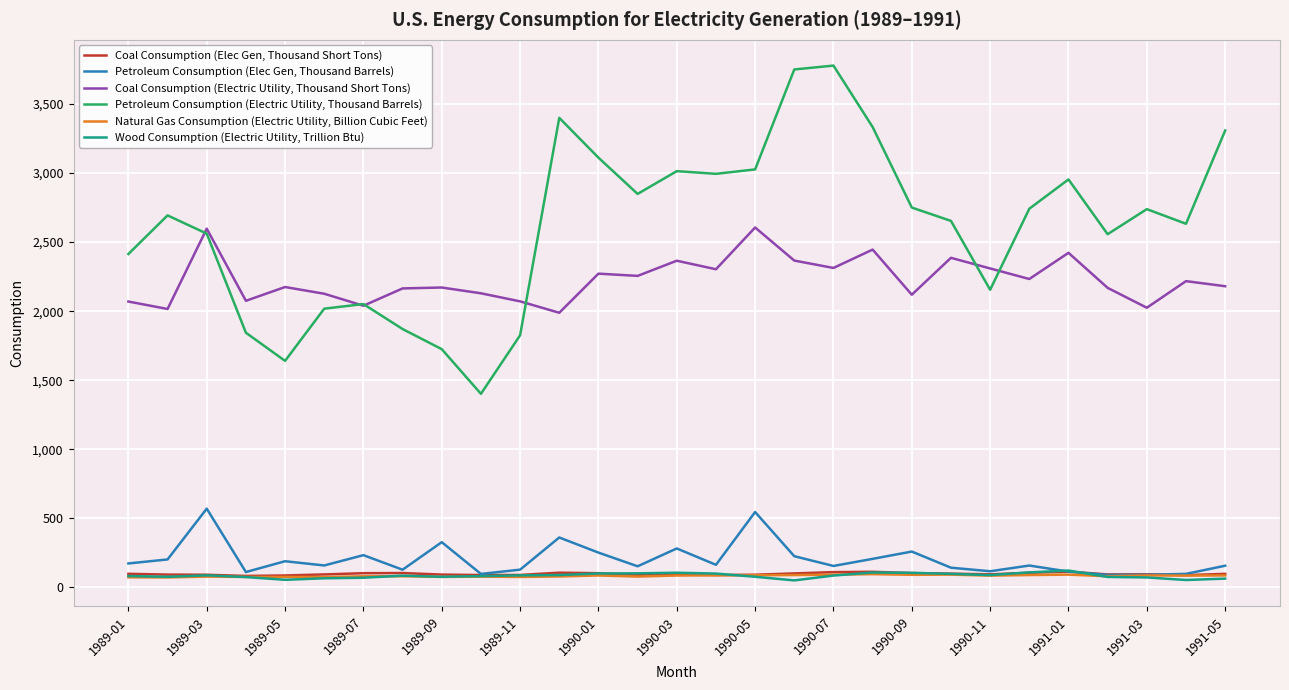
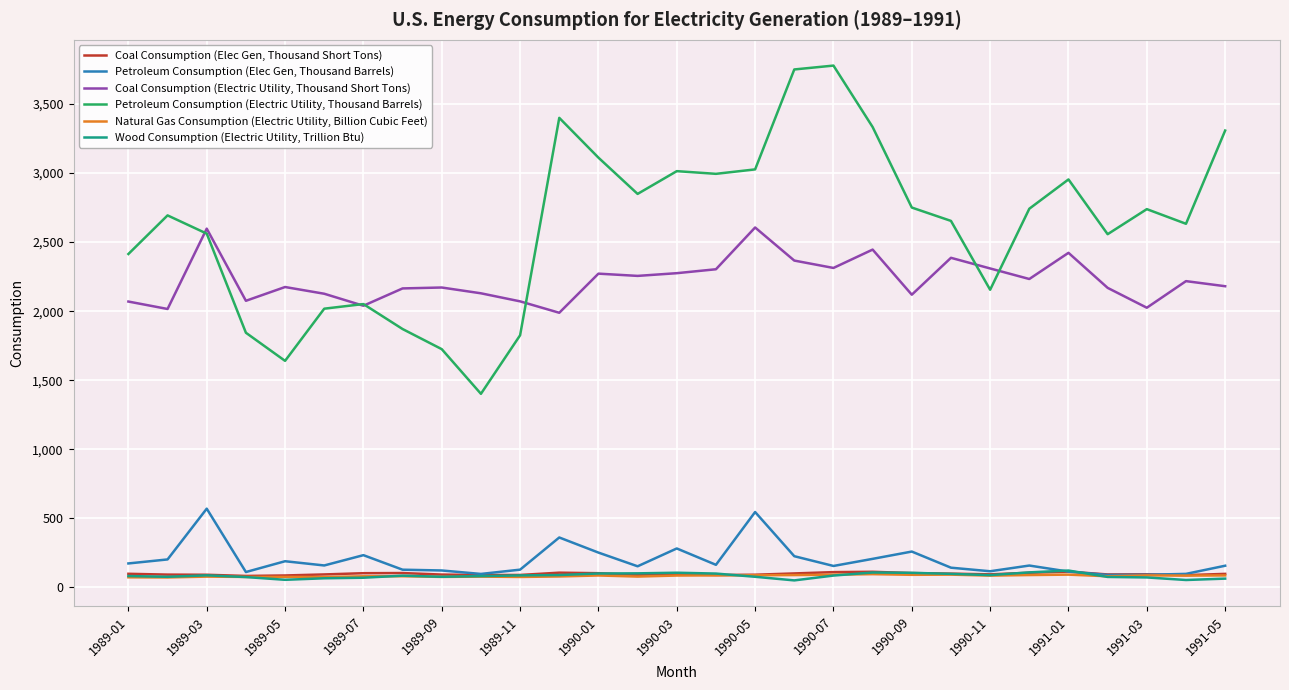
  {
    "Coal Consumption (Elec Gen, Thousand Short Tons)": {
      "1989-07": "100",
      "1990-07": "110"
    },
    "Petroleum Consumption (Elec Gen, Thousand Barrels)": {
      "1989-01": "170",
      "1989-03": "570",
      "1989-05": "190",
      "1989-07": "230",
-     "1989-09": "330",
+     "1989-09": "120",
      "1989-11": "130",
      "1990-01": "250",
      "1990-03": "280",
      "1990-05": "550",
      "1990-07": "150",
      "1990-09": "260",
      "1990-11": "120",
      "1991-05": "160"
    },
    "Coal Consumption (Electric Utility, Thousand Short Tons)": {
      "1989-01": "2,070",
      "1989-03": "2,600",
      "1989-05": "2,170",
      "1989-09": "2,170",
      "1989-11": "2,070",
      "1990-01": "2,270",
-     "1990-03": "2,370",
+     "1990-03": "2,280",
      "1990-05": "2,610",
      "1990-07": "2,310",
      "1990-09": "2,120",
      "1990-11": "2,310",
      "1991-01": "2,420",
      "1991-03": "2,020",
      "1991-05": "2,180"
    },
    "Natural Gas Consumption (Electric Utility, Billion Cubic Feet)": {
      "1991-01": "90"
    }
  }
